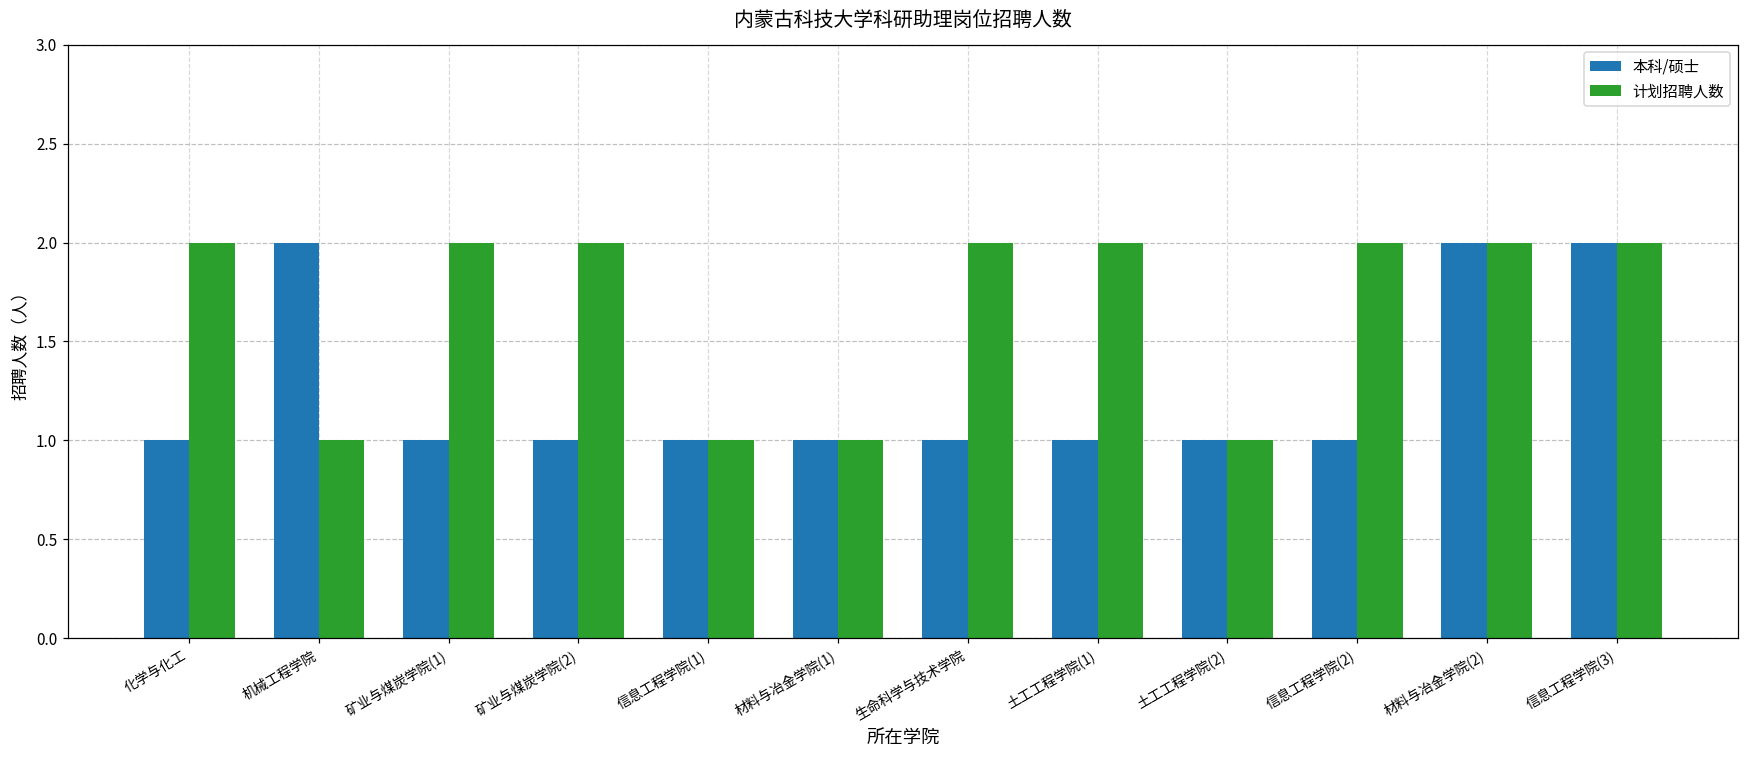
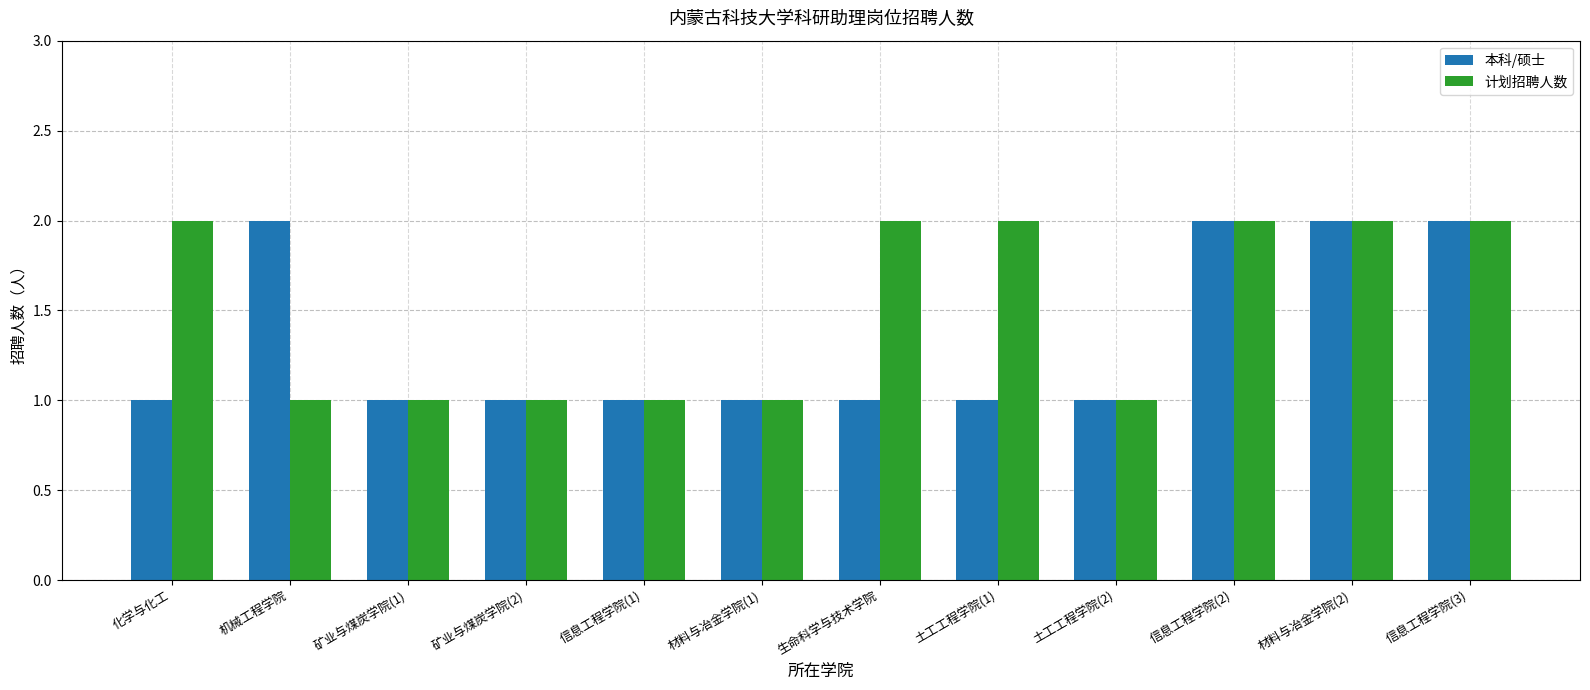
  {
    "本科/硕士": {
      "化学与化工": 1,
      "机械工程学院": 2,
      "矿业与煤炭学院(1)": 1,
      "矿业与煤炭学院(2)": 1,
      "信息工程学院(1)": 1,
      "材料与冶金学院(1)": 1,
      "生命科学与技术学院": 1,
      "土工工程学院(1)": 1,
      "土工工程学院(2)": 1,
-     "信息工程学院(2)": 1,
+     "信息工程学院(2)": 2,
      "材料与冶金学院(2)": 2,
      "信息工程学院(3)": 2
    },
    "计划招聘人数": {
      "化学与化工": 2,
      "机械工程学院": 1,
-     "矿业与煤炭学院(1)": 2,
-     "矿业与煤炭学院(2)": 2,
+     "矿业与煤炭学院(1)": 1,
+     "矿业与煤炭学院(2)": 1,
      "信息工程学院(1)": 1,
      "材料与冶金学院(1)": 1,
      "生命科学与技术学院": 2,
      "土工工程学院(1)": 2,
      "土工工程学院(2)": 1,
      "信息工程学院(2)": 2,
      "材料与冶金学院(2)": 2,
      "信息工程学院(3)": 2
    }
  }
